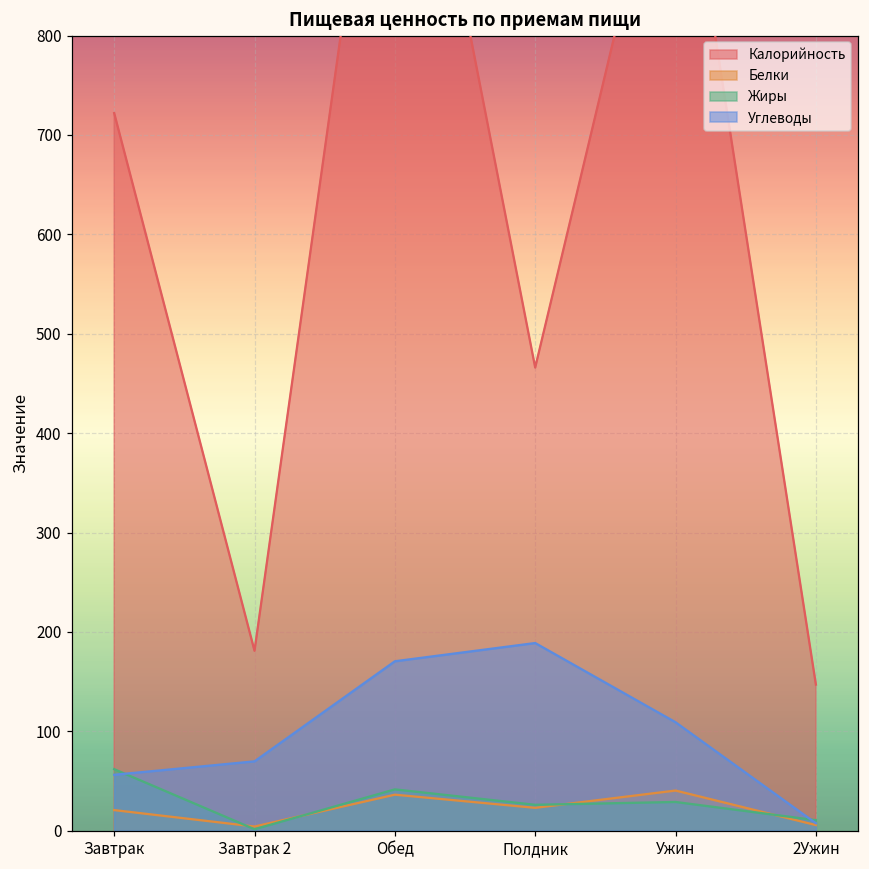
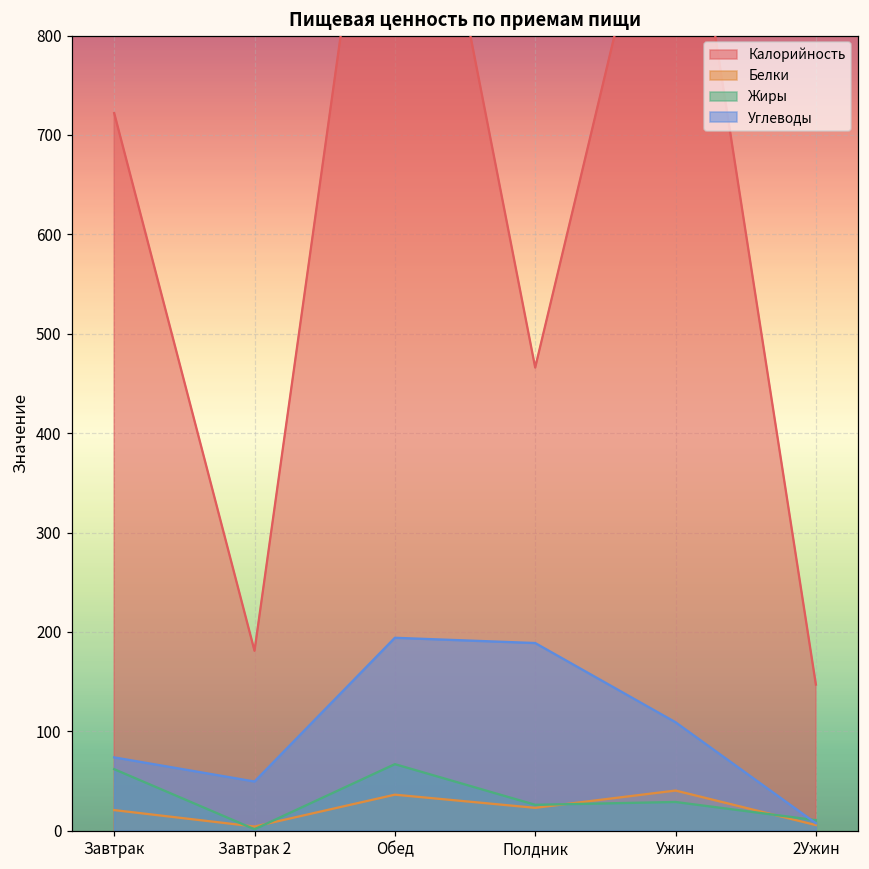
  {
    "Жиры": {
      "Завтрак": 60,
-     "Обед": 40,
+     "Обед": 70,
      "Полдник": 30,
      "Ужин": 30,
      "2Ужин": 10
    },
    "Углеводы": {
-     "Завтрак": 60,
-     "Завтрак 2": 70,
-     "Обед": 170,
+     "Завтрак": 70,
+     "Завтрак 2": 50,
+     "Обед": 190,
      "Полдник": 190,
      "Ужин": 110
    }
  }
